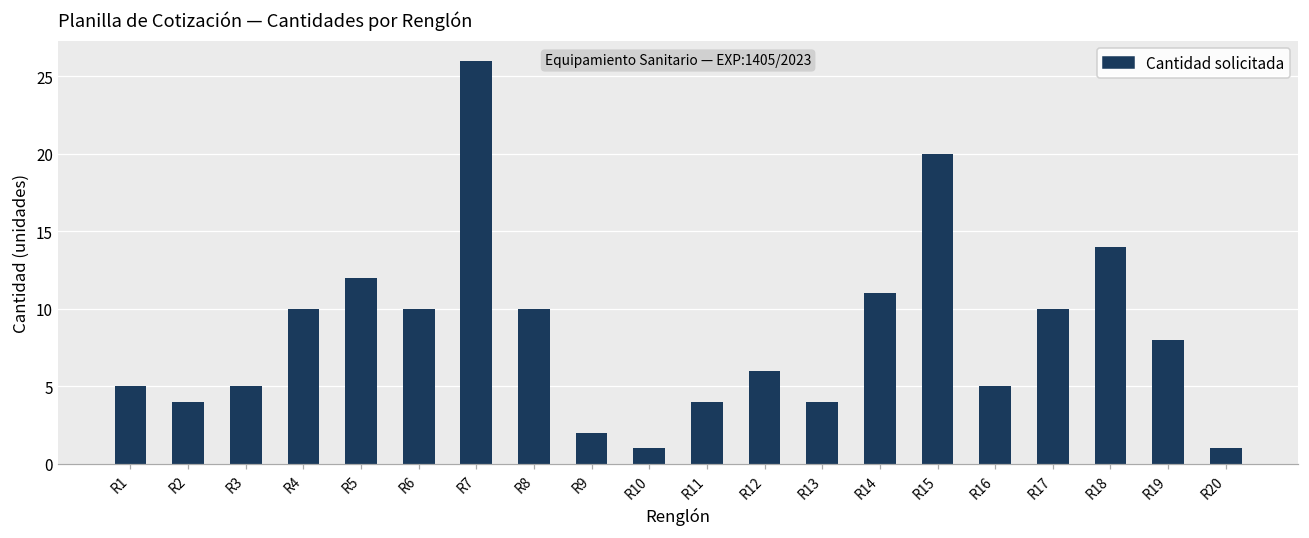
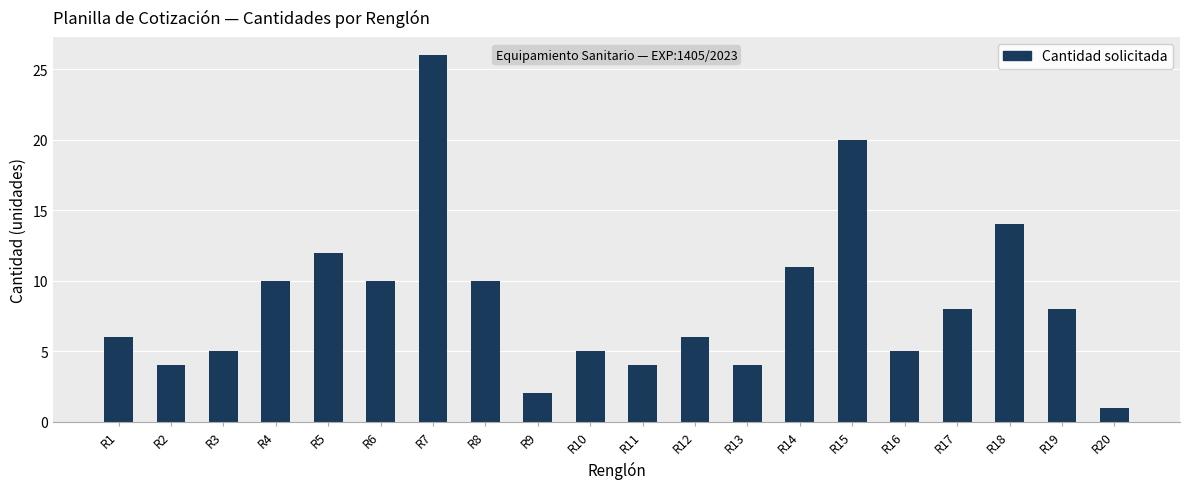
  {
-   "R1": 5,
+   "R1": 6,
    "R2": 4,
    "R3": 5,
    "R4": 10,
    "R5": 12,
    "R6": 10,
    "R7": 26,
    "R8": 10,
    "R9": 2,
-   "R10": 1,
+   "R10": 5,
    "R11": 4,
    "R12": 6,
    "R13": 4,
    "R14": 11,
    "R15": 20,
    "R16": 5,
-   "R17": 10,
+   "R17": 8,
    "R18": 14,
    "R19": 8,
    "R20": 1
  }
